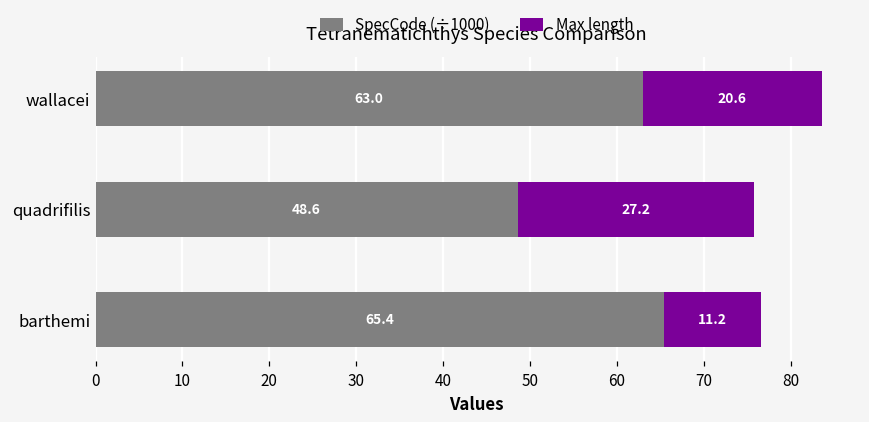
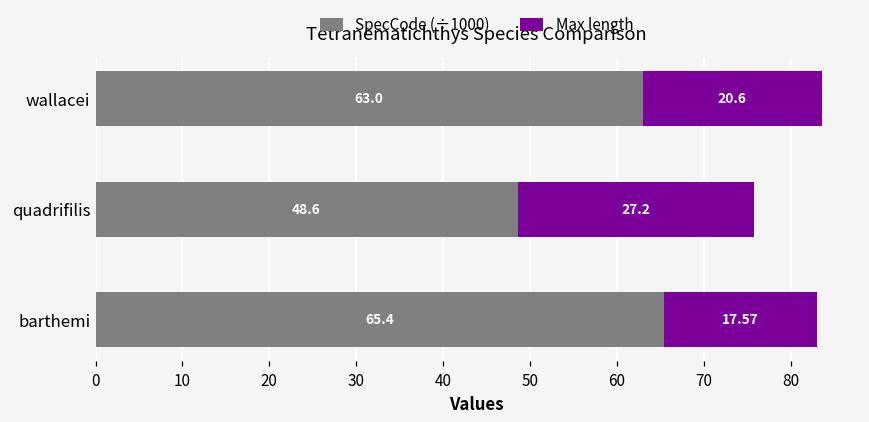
  {
    "SpecCode (÷1000)": {
      "wallacei": 63.0,
      "quadrifilis": 48.6,
      "barthemi": 65.4
    },
    "Max length": {
      "wallacei": 20.6,
      "quadrifilis": 27.2,
-     "barthemi": 11.2
+     "barthemi": 17.57
    }
  }
